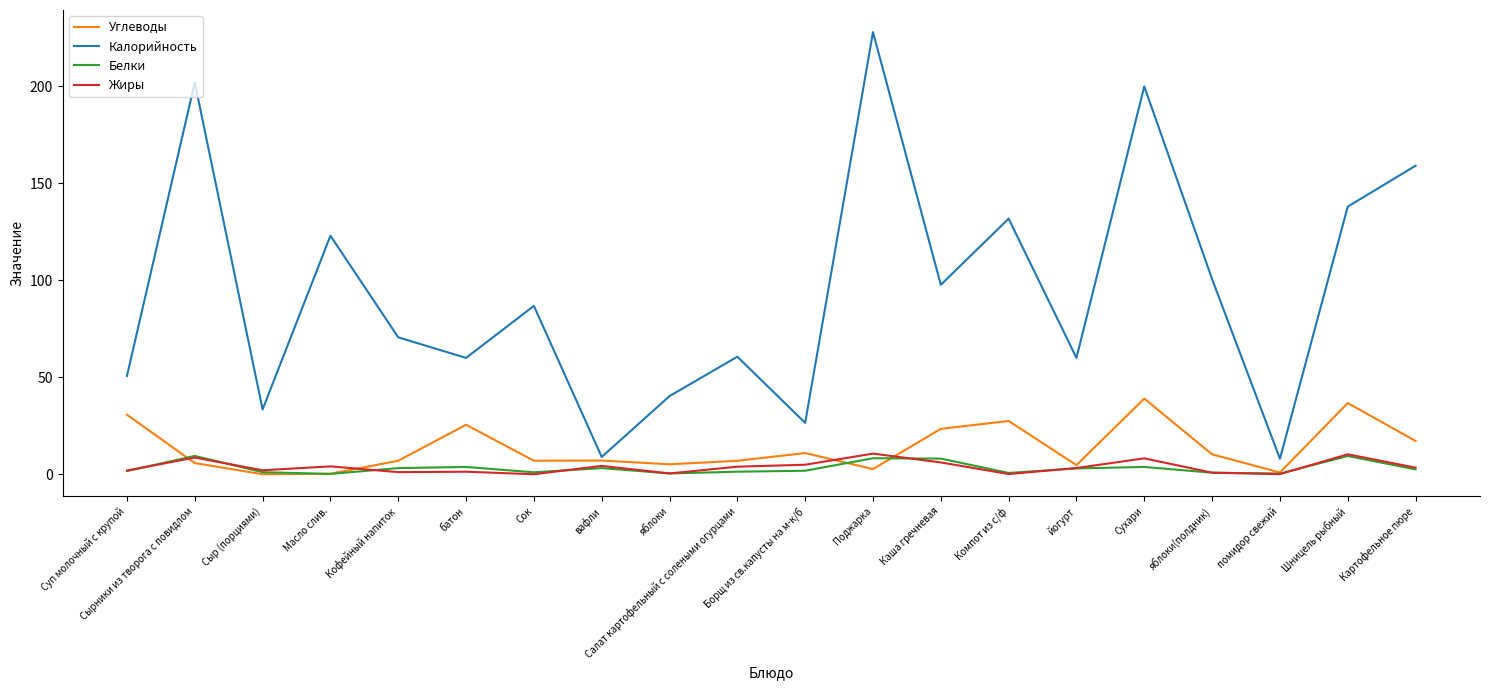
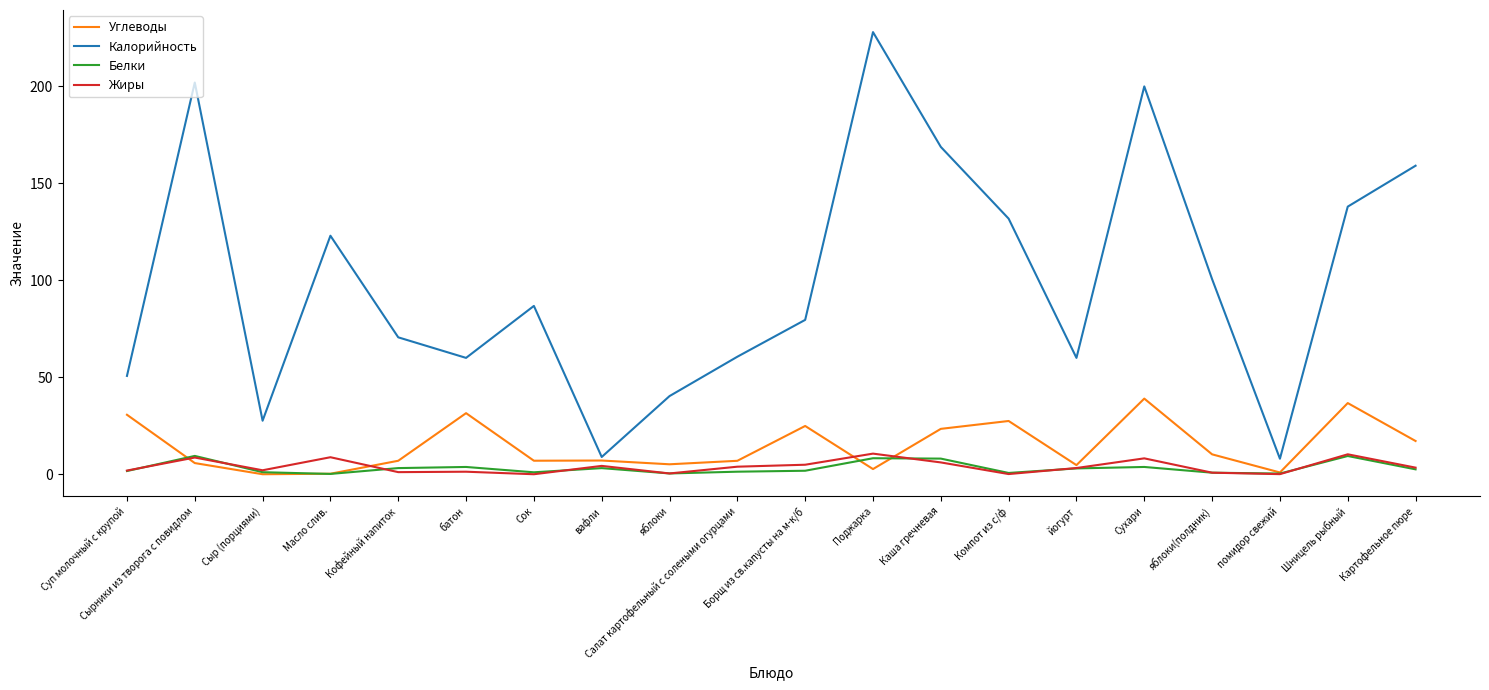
  {
    "Углеводы": {
      "Суп молочный с крупой": 31,
      "Сырники из творога с повидлом": 6,
      "Кофейный напиток": 7,
-     "батон": 26,
+     "батон": 32,
      "Сок": 7,
      "вафли": 7,
      "яблоки": 5,
      "Салат картофельный с солеными огурцами": 7,
-     "Борщ из св.капусты на м-к/б": 11,
+     "Борщ из св.капусты на м-к/б": 25,
      "Поджарка": 3,
      "Каша гречневая": 23,
      "Компот из с/ф": 27,
      "йогурт": 5,
      "Сухари": 39,
      "яблоки(полдник)": 10,
      "Шницель рыбный": 37,
      "Картофельное пюре": 17
    },
    "Калорийность": {
      "Суп молочный с крупой": 51,
-     "Сыр (порциями)": 33,
+     "Сыр (порциями)": 28,
      "Масло слив.": 123,
      "Кофейный напиток": 71,
      "батон": 60,
      "Сок": 87,
      "вафли": 9,
      "яблоки": 40,
      "Салат картофельный с солеными огурцами": 61,
-     "Борщ из св.капусты на м-к/б": 27,
+     "Борщ из св.капусты на м-к/б": 80,
      "Поджарка": 228,
-     "Каша гречневая": 98,
+     "Каша гречневая": 169,
      "Компот из с/ф": 132,
      "йогурт": 60,
      "Сухари": 200,
      "яблоки(полдник)": 101,
      "помидор свежий": 8,
      "Шницель рыбный": 138,
      "Картофельное пюре": 159
    },
    "Белки": {
      "Кофейный напиток": 3,
      "батон": 4,
      "Салат картофельный с солеными огурцами": 1,
      "Борщ из св.капусты на м-к/б": 2,
      "Поджарка": 8,
      "Каша гречневая": 8,
      "Сухари": 4
    },
    "Жиры": {
-     "Масло слив.": 4,
+     "Масло слив.": 9,
      "Кофейный напиток": 1,
      "батон": 1,
      "Салат картофельный с солеными огурцами": 4,
      "Борщ из св.капусты на м-к/б": 5,
      "Поджарка": 11,
      "Каша гречневая": 6,
      "Сухари": 8
    }
  }
